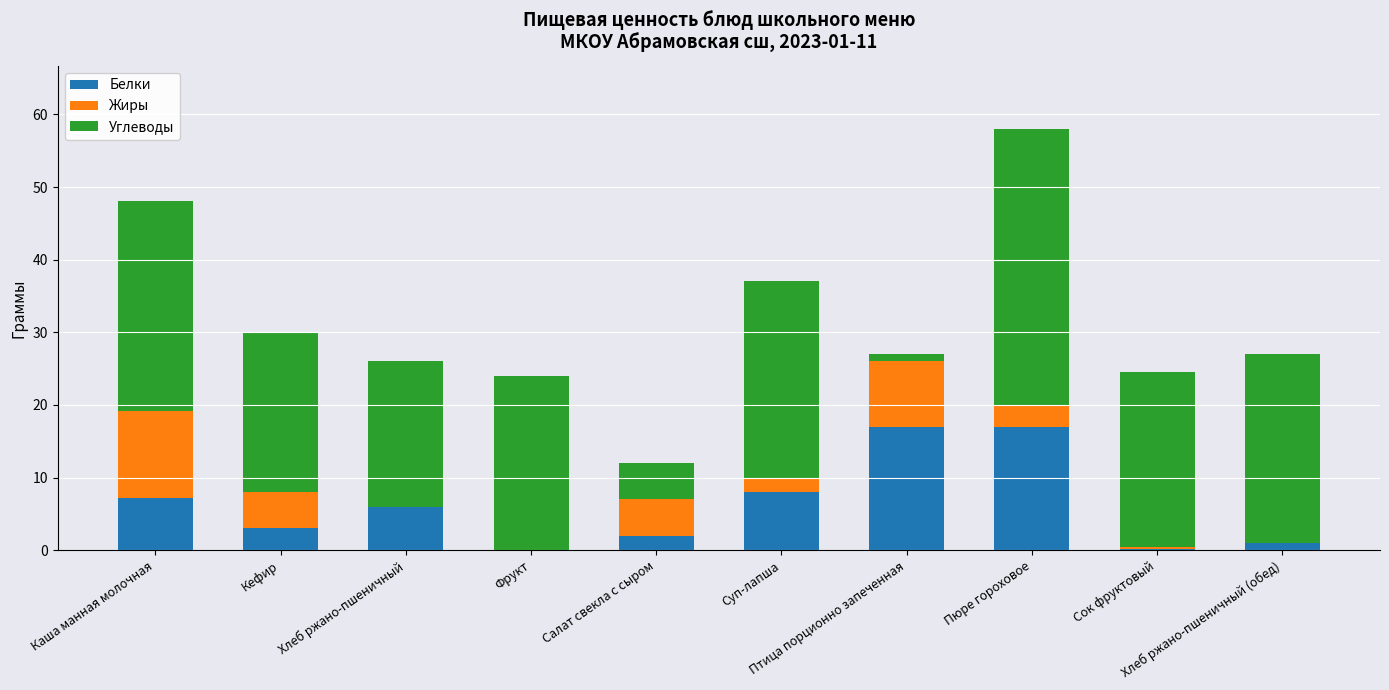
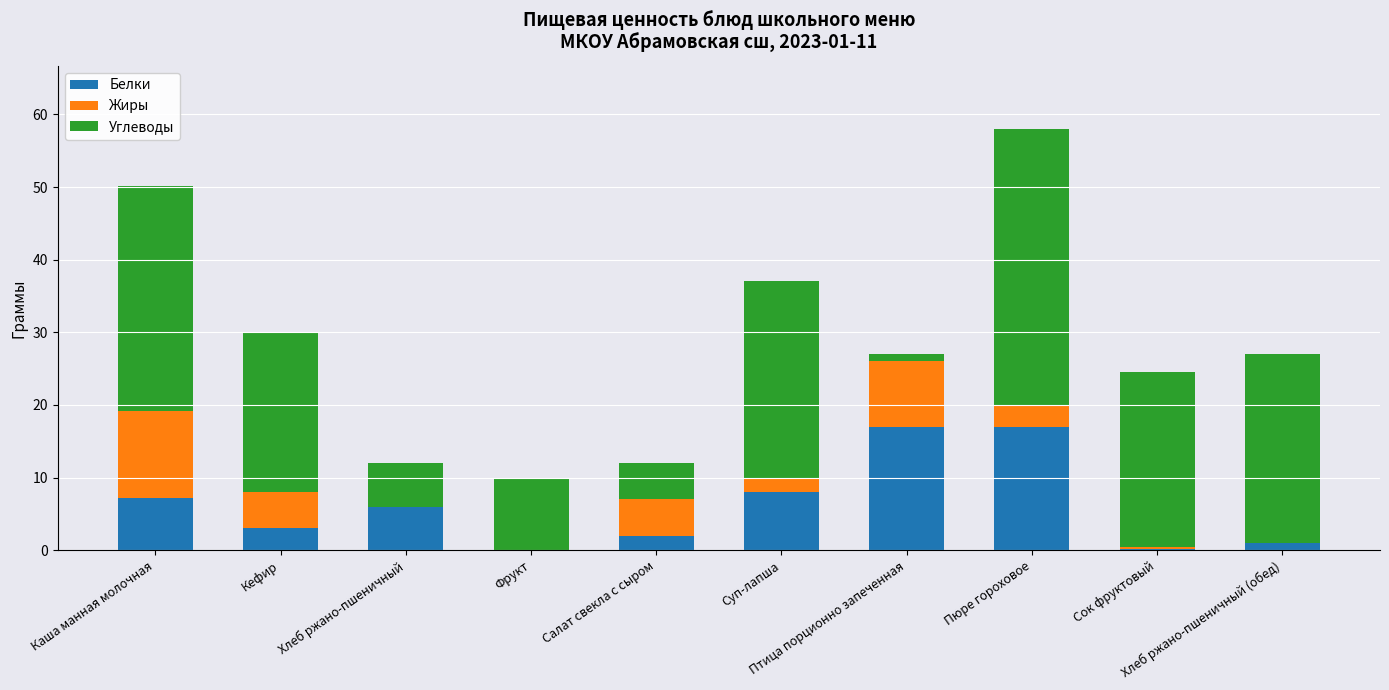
  {
    "Белки": {
      "Каша манная молочная": 7,
      "Кефир": 3,
      "Хлеб ржано-пшеничный": 6,
      "Фрукт": 0,
      "Салат свекла с сыром": 2,
      "Суп-лапша": 8,
      "Птица порционно запеченная": 17,
      "Пюре гороховое": 17,
      "Хлеб ржано-пшеничный (обед)": 1
    },
    "Жиры": {
      "Каша манная молочная": 12,
      "Кефир": 5,
      "Хлеб ржано-пшеничный": 0,
      "Фрукт": 0,
      "Салат свекла с сыром": 5,
      "Суп-лапша": 2,
      "Птица порционно запеченная": 9,
      "Пюре гороховое": 3,
      "Хлеб ржано-пшеничный (обед)": 0
    },
    "Углеводы": {
-     "Каша манная молочная": 29,
+     "Каша манная молочная": 31,
      "Кефир": 22,
-     "Хлеб ржано-пшеничный": 20,
-     "Фрукт": 24,
+     "Хлеб ржано-пшеничный": 6,
+     "Фрукт": 10,
      "Салат свекла с сыром": 5,
      "Суп-лапша": 27,
      "Птица порционно запеченная": 1,
      "Пюре гороховое": 38,
      "Сок фруктовый": 24,
      "Хлеб ржано-пшеничный (обед)": 26
    }
  }
